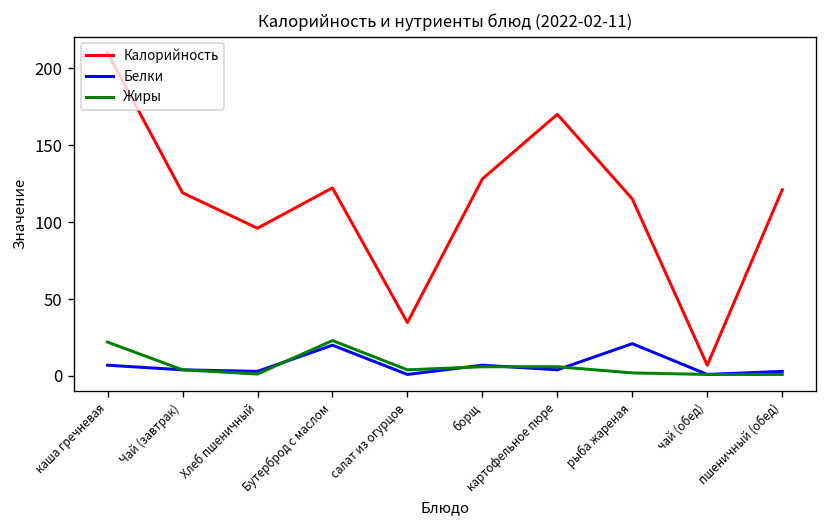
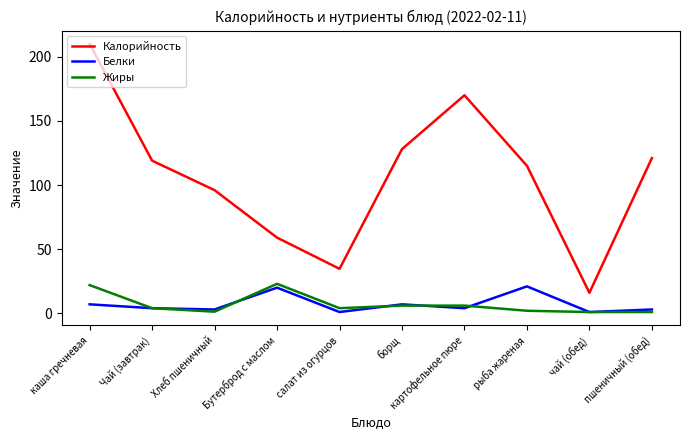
  {
    "Калорийность": {
      "Чай (завтрак)": 119,
      "Хлеб пшеничный": 96,
-     "Бутерброд с маслом": 122,
+     "Бутерброд с маслом": 59,
      "салат из огурцов": 35,
      "борщ": 128,
      "картофельное пюре": 170,
      "рыба жареная": 115,
-     "чай (обед)": 7,
+     "чай (обед)": 16,
      "пшеничный (обед)": 121
    },
    "Белки": {
      "каша гречневая": 7,
      "Бутерброд с маслом": 20,
      "салат из огурцов": 1,
      "картофельное пюре": 4,
      "рыба жареная": 21
    },
    "Жиры": {
      "каша гречневая": 22,
      "Бутерброд с маслом": 23,
      "салат из огурцов": 4,
      "картофельное пюре": 6,
      "рыба жареная": 2
    }
  }
